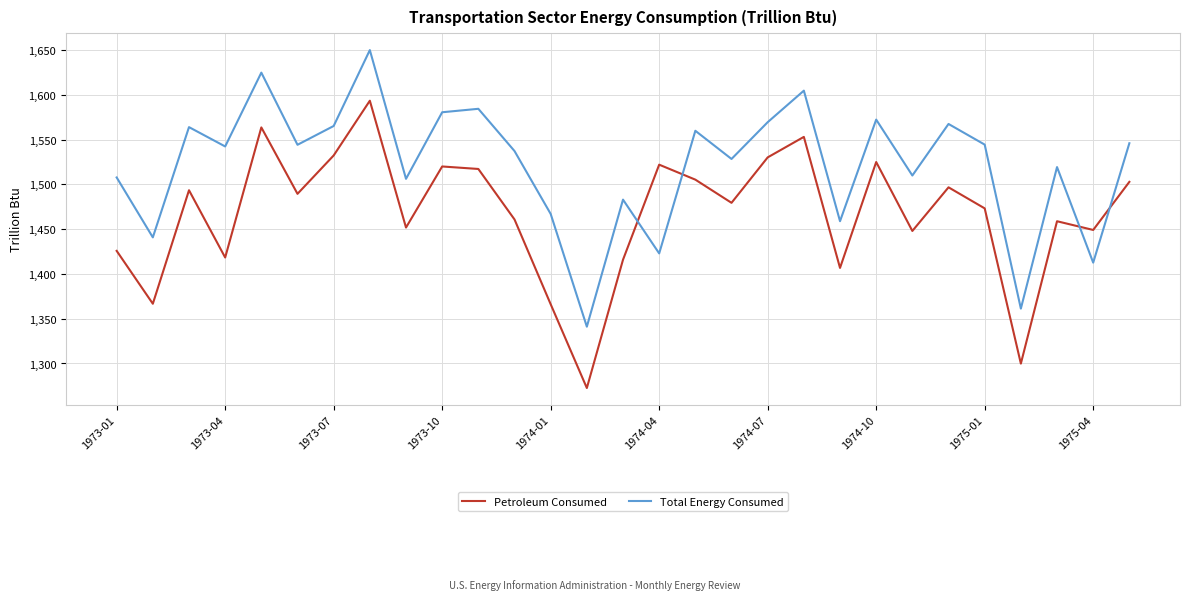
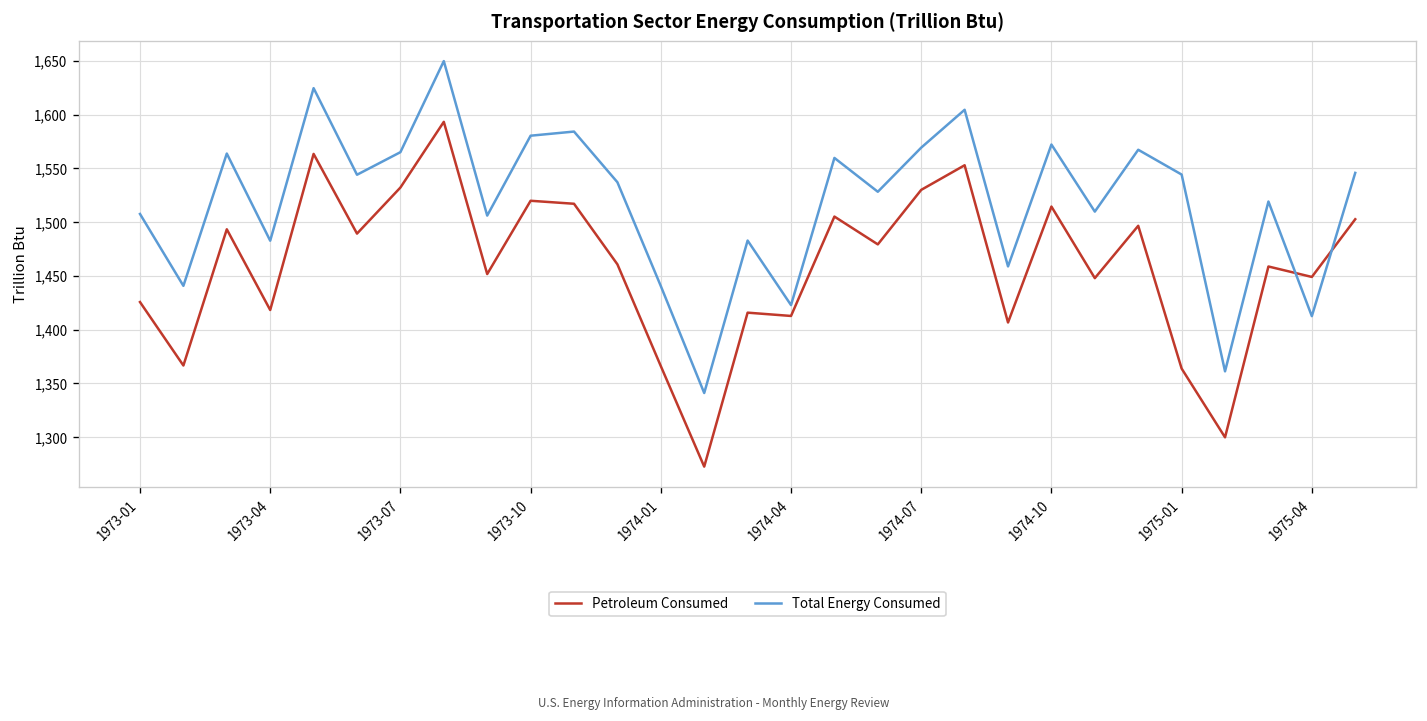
  {
    "Petroleum Consumed": {
      "1973-01": "1,430",
      "1973-04": "1,420",
      "1973-07": "1,530",
      "1973-10": "1,520",
      "1974-01": "1,370",
-     "1974-04": "1,520",
+     "1974-04": "1,410",
      "1974-07": "1,530",
-     "1974-10": "1,520",
-     "1975-01": "1,470",
+     "1974-10": "1,510",
+     "1975-01": "1,360",
      "1975-04": "1,450"
    },
    "Total Energy Consumed": {
      "1973-01": "1,510",
-     "1973-04": "1,540",
+     "1973-04": "1,480",
      "1973-07": "1,570",
      "1973-10": "1,580",
-     "1974-01": "1,470",
+     "1974-01": "1,440",
      "1974-04": "1,420",
      "1974-07": "1,570",
      "1974-10": "1,570",
      "1975-01": "1,540",
      "1975-04": "1,410"
    }
  }
